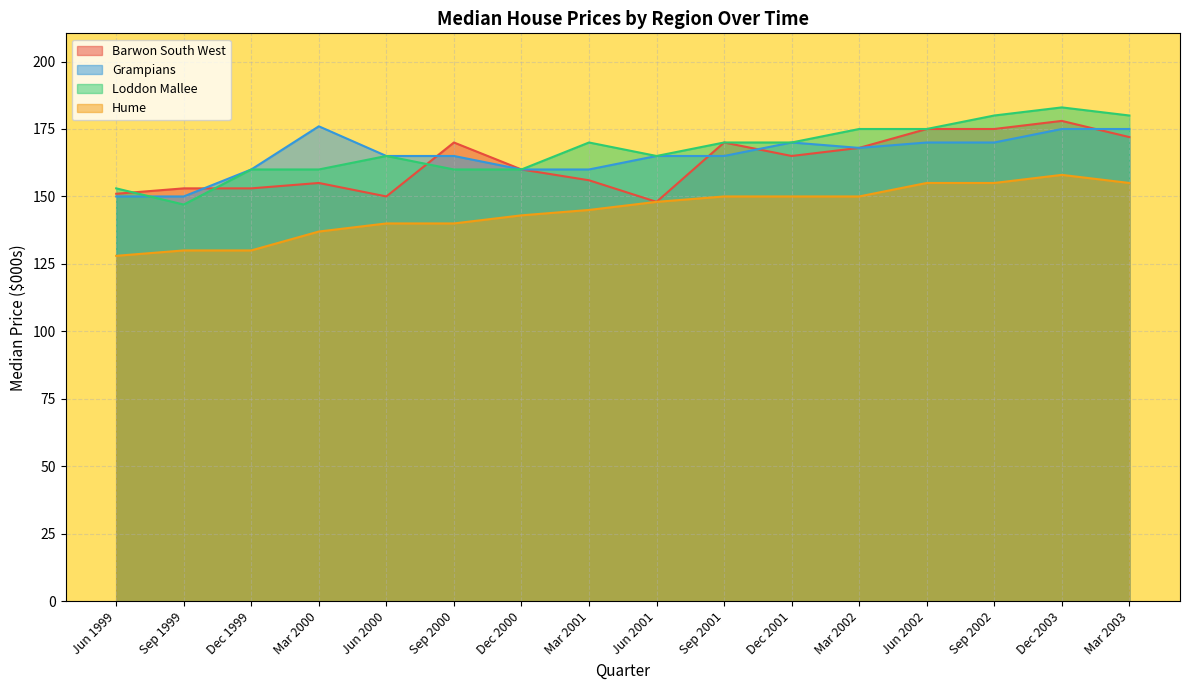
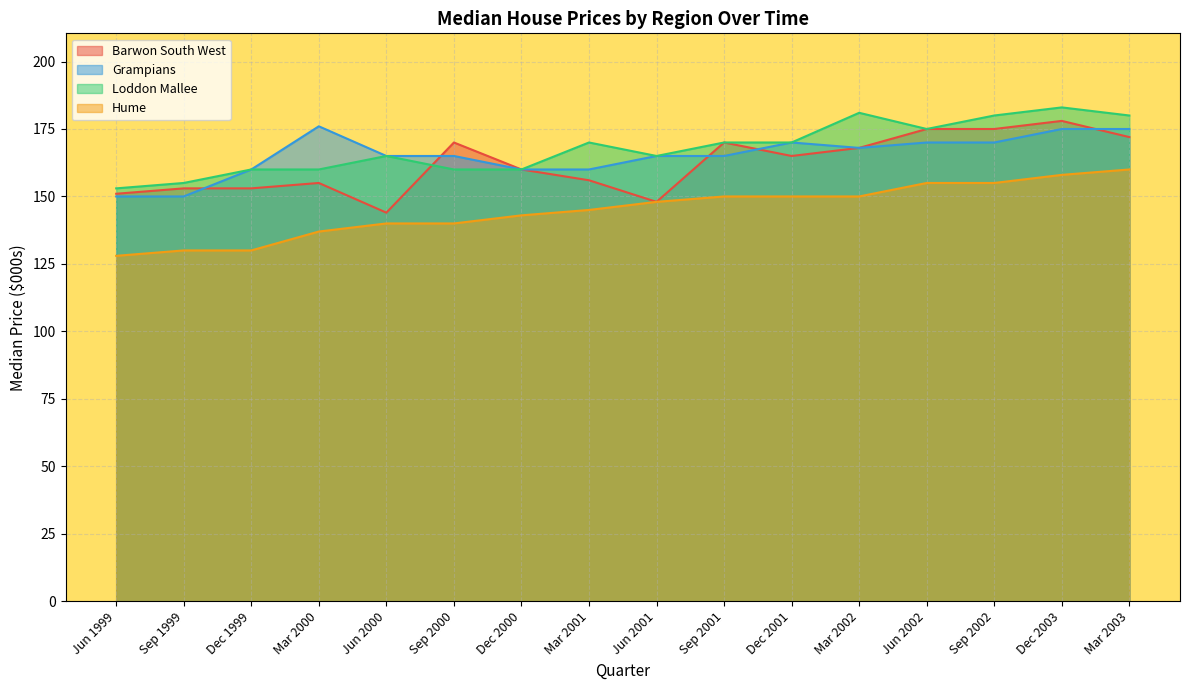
  {
    "Barwon South West": {
      "Jun 1999": 151,
      "Sep 1999": 153,
      "Dec 1999": 153,
      "Mar 2000": 155,
-     "Jun 2000": 150,
+     "Jun 2000": 144,
      "Sep 2000": 170,
      "Mar 2001": 156,
      "Dec 2001": 165,
      "Sep 2002": 175,
      "Dec 2003": 178,
      "Mar 2003": 172
    },
    "Grampians": {
      "Jun 1999": 150,
      "Sep 1999": 150,
      "Mar 2000": 176,
      "Sep 2000": 165,
      "Mar 2001": 160,
      "Sep 2001": 165,
      "Jun 2002": 170,
      "Sep 2002": 170,
      "Dec 2003": 175,
      "Mar 2003": 175
    },
    "Loddon Mallee": {
      "Jun 1999": 153,
-     "Sep 1999": 147,
+     "Sep 1999": 155,
      "Mar 2000": 160,
      "Sep 2000": 160,
      "Mar 2001": 170,
-     "Mar 2002": 175,
+     "Mar 2002": 181,
      "Sep 2002": 180,
      "Dec 2003": 183,
      "Mar 2003": 180
    },
    "Hume": {
      "Jun 1999": 128,
      "Sep 1999": 130,
      "Dec 1999": 130,
      "Mar 2000": 137,
      "Jun 2000": 140,
      "Sep 2000": 140,
      "Dec 2000": 143,
      "Mar 2001": 145,
      "Sep 2001": 150,
      "Dec 2001": 150,
      "Mar 2002": 150,
      "Jun 2002": 155,
      "Sep 2002": 155,
      "Dec 2003": 158,
-     "Mar 2003": 155
+     "Mar 2003": 160
    }
  }
